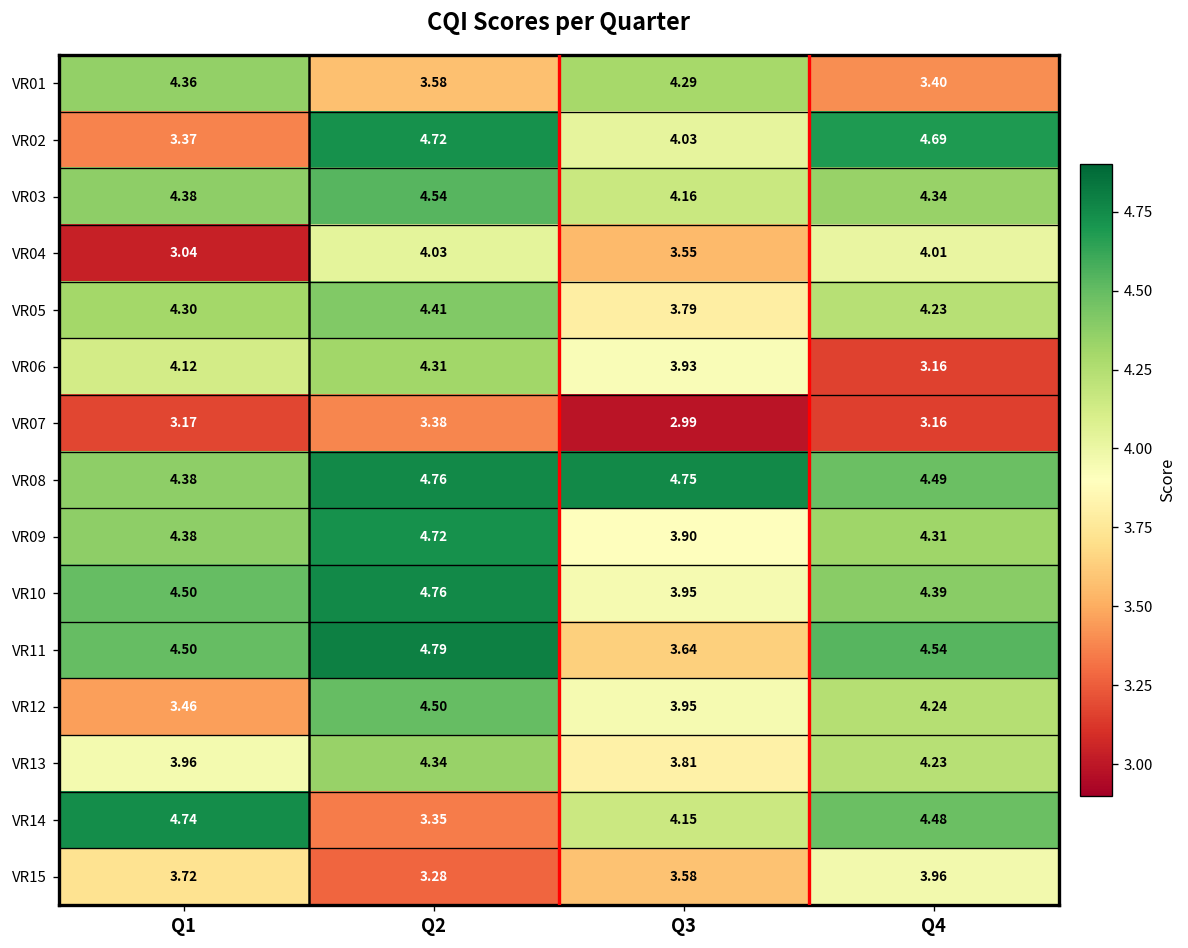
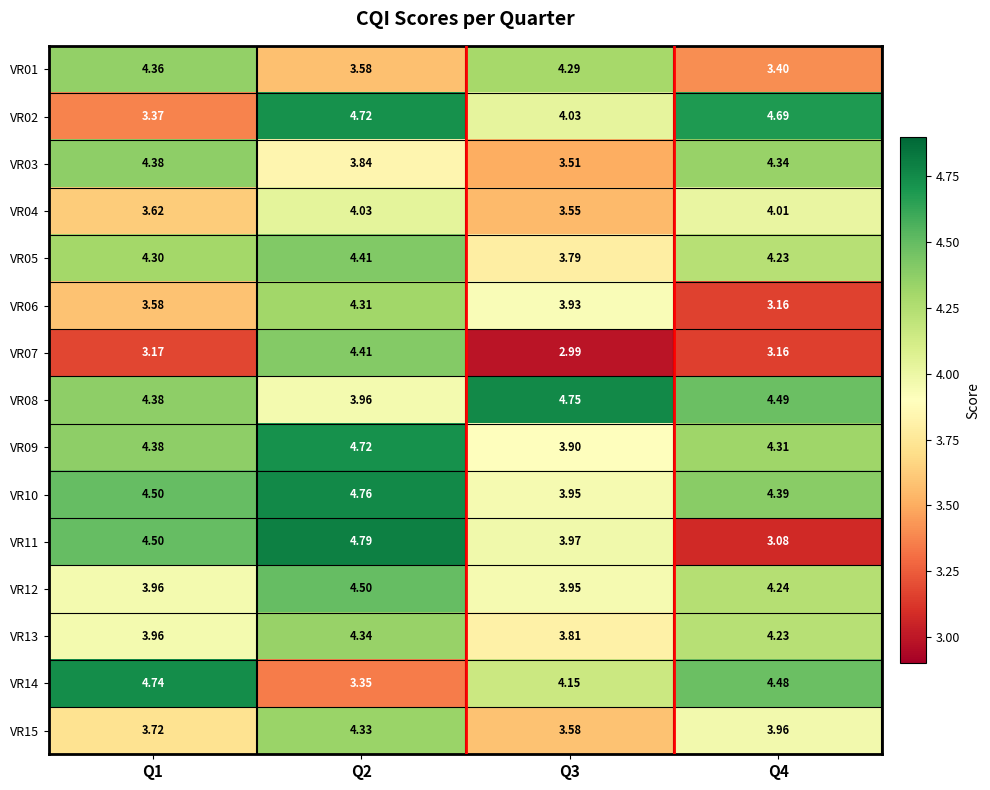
  {
    "VR01": {
      "Q1": 4.36,
      "Q2": 3.58,
      "Q3": 4.29,
      "Q4": 3.40
    },
    "VR02": {
      "Q1": 3.37,
      "Q2": 4.72,
      "Q3": 4.03,
      "Q4": 4.69
    },
    "VR03": {
      "Q1": 4.38,
-     "Q2": 4.54,
-     "Q3": 4.16,
+     "Q2": 3.84,
+     "Q3": 3.51,
      "Q4": 4.34
    },
    "VR04": {
-     "Q1": 3.04,
+     "Q1": 3.62,
      "Q2": 4.03,
      "Q3": 3.55,
      "Q4": 4.01
    },
    "VR05": {
      "Q1": 4.30,
      "Q2": 4.41,
      "Q3": 3.79,
      "Q4": 4.23
    },
    "VR06": {
-     "Q1": 4.12,
+     "Q1": 3.58,
      "Q2": 4.31,
      "Q3": 3.93,
      "Q4": 3.16
    },
    "VR07": {
      "Q1": 3.17,
-     "Q2": 3.38,
+     "Q2": 4.41,
      "Q3": 2.99,
      "Q4": 3.16
    },
    "VR08": {
      "Q1": 4.38,
-     "Q2": 4.76,
+     "Q2": 3.96,
      "Q3": 4.75,
      "Q4": 4.49
    },
    "VR09": {
      "Q1": 4.38,
      "Q2": 4.72,
      "Q3": 3.90,
      "Q4": 4.31
    },
    "VR10": {
      "Q1": 4.50,
      "Q2": 4.76,
      "Q3": 3.95,
      "Q4": 4.39
    },
    "VR11": {
      "Q1": 4.50,
      "Q2": 4.79,
-     "Q3": 3.64,
-     "Q4": 4.54
+     "Q3": 3.97,
+     "Q4": 3.08
    },
    "VR12": {
-     "Q1": 3.46,
+     "Q1": 3.96,
      "Q2": 4.50,
      "Q3": 3.95,
      "Q4": 4.24
    },
    "VR13": {
      "Q1": 3.96,
      "Q2": 4.34,
      "Q3": 3.81,
      "Q4": 4.23
    },
    "VR14": {
      "Q1": 4.74,
      "Q2": 3.35,
      "Q3": 4.15,
      "Q4": 4.48
    },
    "VR15": {
      "Q1": 3.72,
-     "Q2": 3.28,
+     "Q2": 4.33,
      "Q3": 3.58,
      "Q4": 3.96
    }
  }
